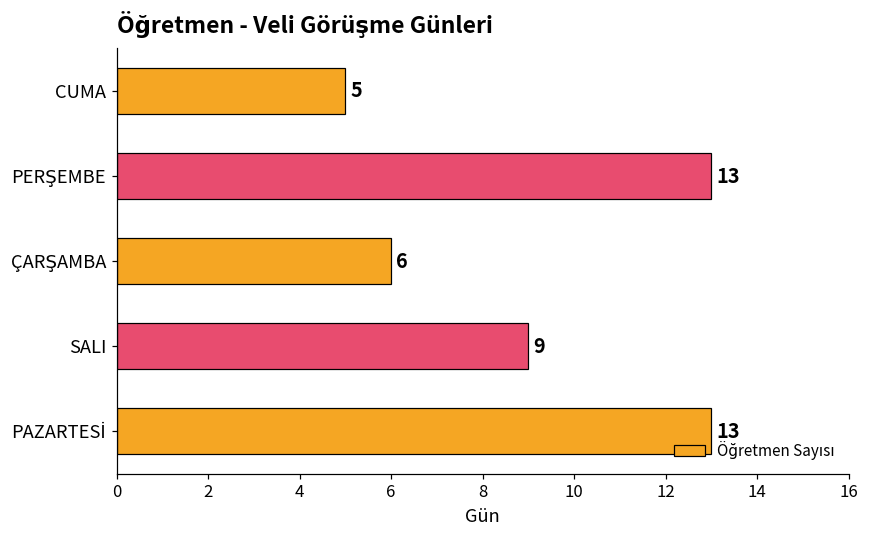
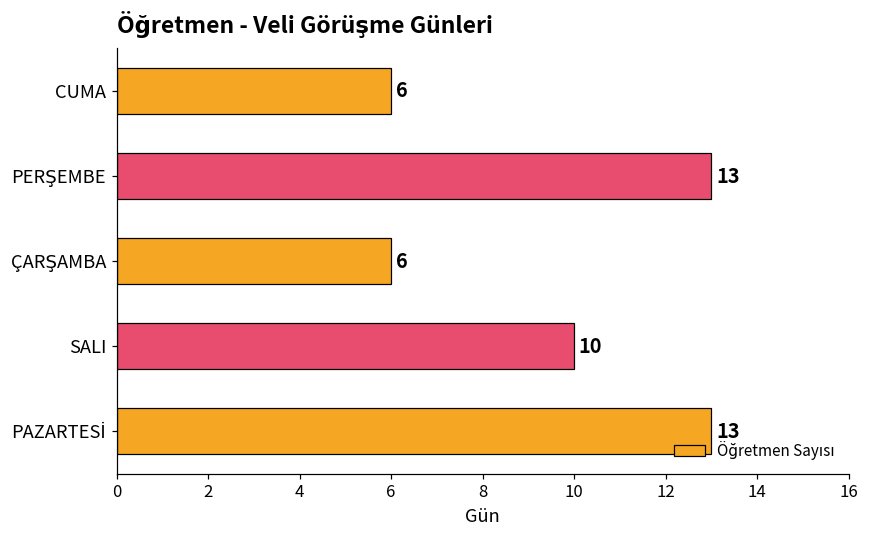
  {
-   "CUMA": 5,
+   "CUMA": 6,
    "PERŞEMBE": 13,
    "ÇARŞAMBA": 6,
-   "SALI": 9,
+   "SALI": 10,
    "PAZARTESİ": 13
  }
